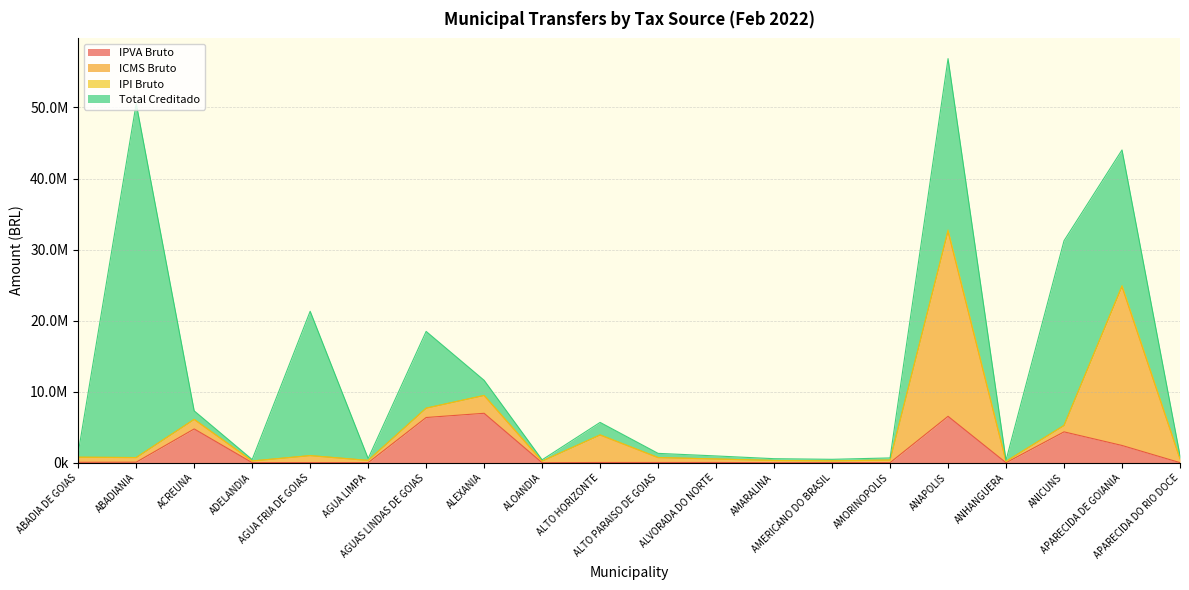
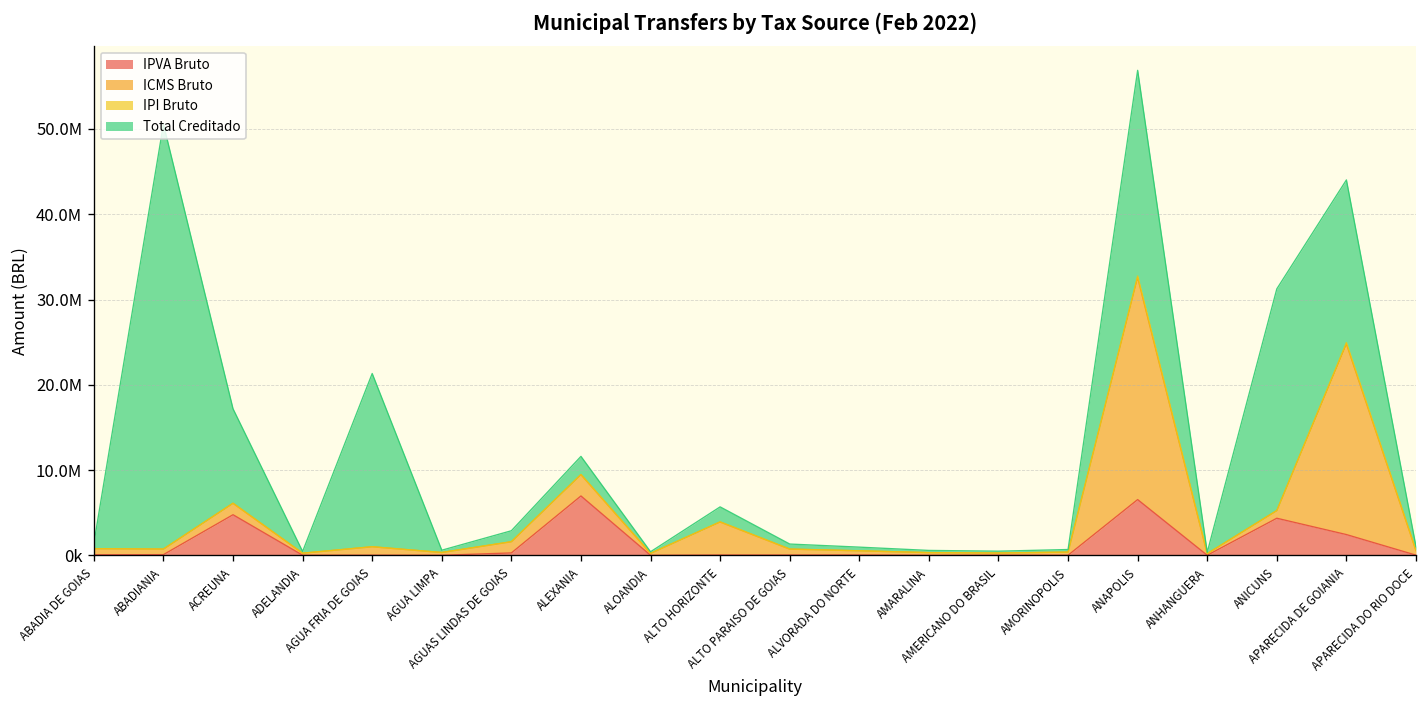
  {
    "IPVA Bruto": {
      "ABADIA DE GOIAS": 0,
      "ABADIANIA": 0,
      "ACREUNA": 5000000,
      "AGUA FRIA DE GOIAS": 0,
-     "AGUAS LINDAS DE GOIAS": 6000000,
+     "AGUAS LINDAS DE GOIAS": 0,
      "ALEXANIA": 7000000,
      "ALTO HORIZONTE": 0,
      "ALTO PARAISO DE GOIAS": 0,
      "ALVORADA DO NORTE": 0,
      "AMORINOPOLIS": 0,
      "ANAPOLIS": 7000000,
      "ANICUNS": 4000000,
      "APARECIDA DE GOIANIA": 2000000,
      "APARECIDA DO RIO DOCE": 0
    },
    "Total Creditado": {
      "ABADIA DE GOIAS": 1000000,
-     "ACREUNA": 1000000,
+     "ACREUNA": 11000000,
      "AGUA FRIA DE GOIAS": 20000000,
-     "AGUAS LINDAS DE GOIAS": 11000000,
+     "AGUAS LINDAS DE GOIAS": 1000000,
      "ALEXANIA": 2000000,
      "ALTO HORIZONTE": 2000000,
      "ALTO PARAISO DE GOIAS": 1000000,
      "ALVORADA DO NORTE": 0,
      "ANAPOLIS": 24000000,
      "ANICUNS": 26000000,
      "APARECIDA DE GOIANIA": 19000000,
      "APARECIDA DO RIO DOCE": 0
    }
  }
